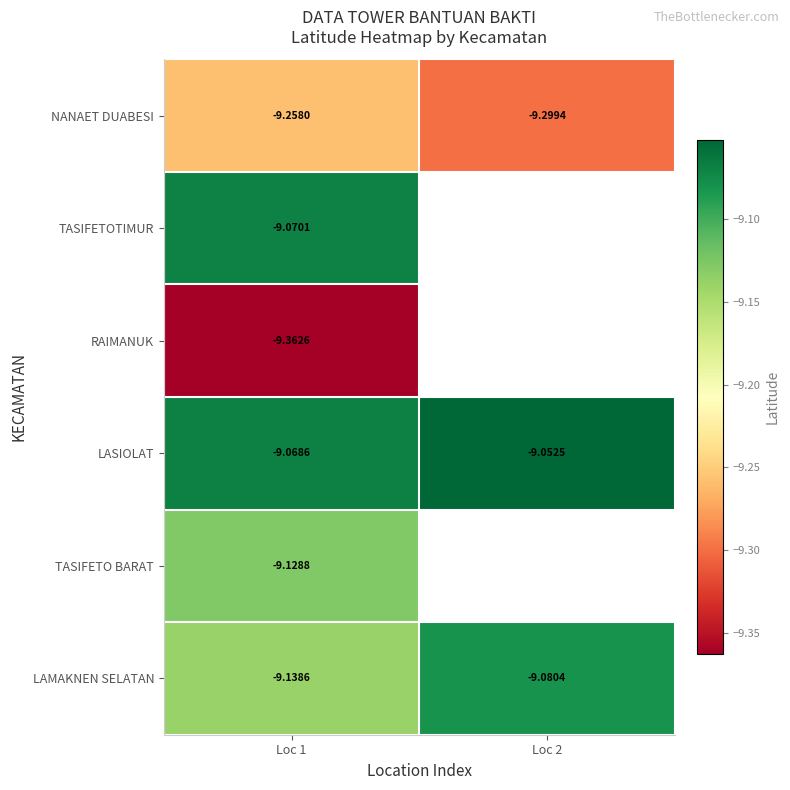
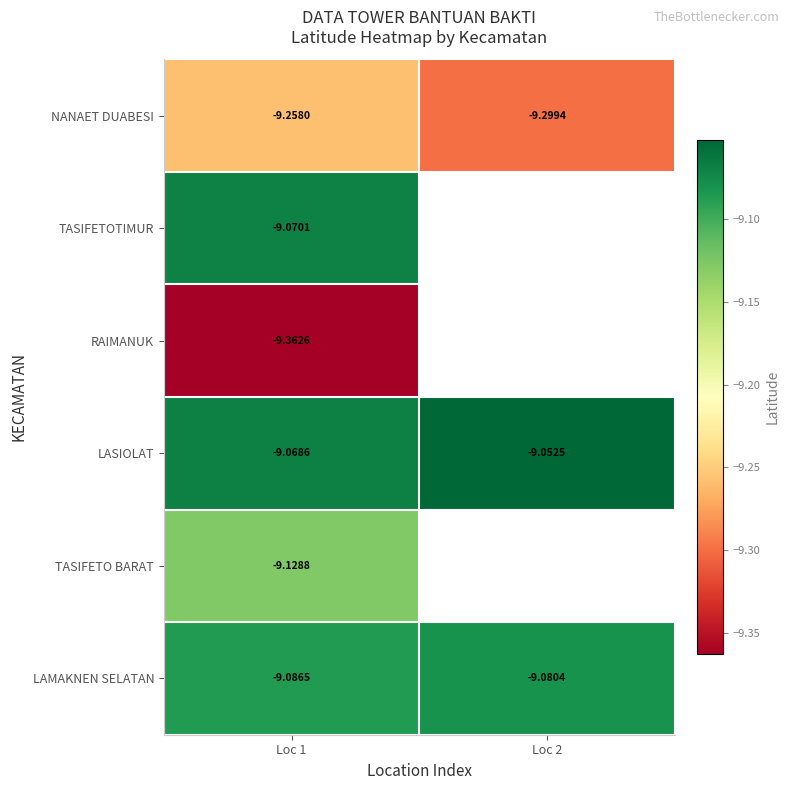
  {
    "NANAET DUABESI": {
      "Loc 1": -9.2580,
      "Loc 2": -9.2994
    },
    "TASIFETOTIMUR": {
      "Loc 1": -9.0701
    },
    "RAIMANUK": {
      "Loc 1": -9.3626
    },
    "LASIOLAT": {
      "Loc 1": -9.0686,
      "Loc 2": -9.0525
    },
    "TASIFETO BARAT": {
      "Loc 1": -9.1288
    },
    "LAMAKNEN SELATAN": {
-     "Loc 1": -9.1386,
+     "Loc 1": -9.0865,
      "Loc 2": -9.0804
    }
  }
